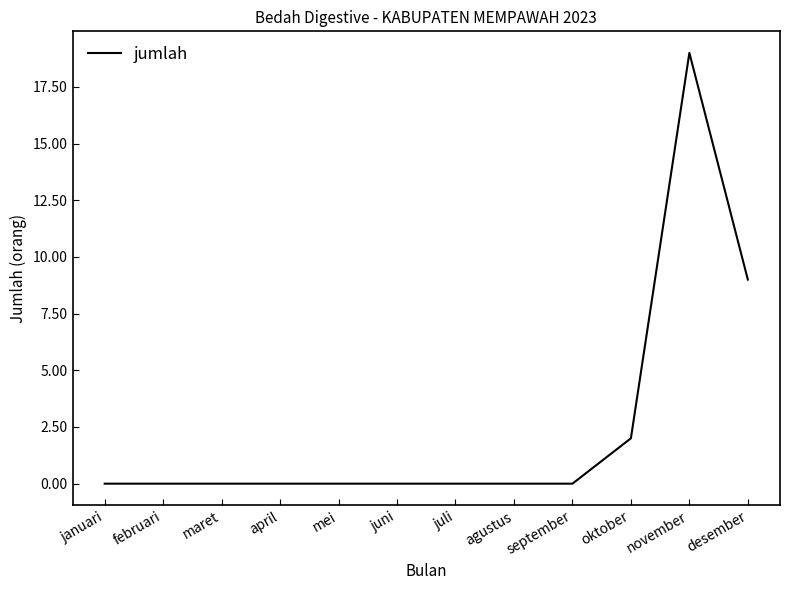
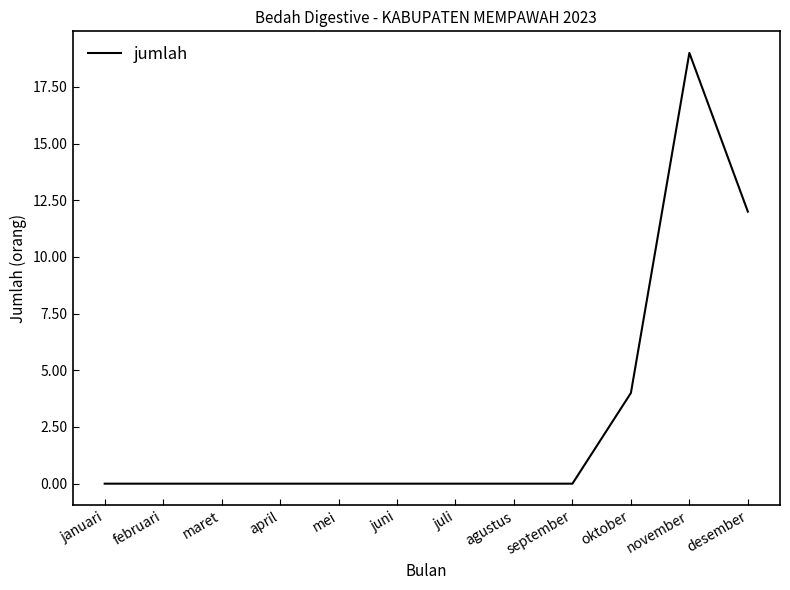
  {
    "januari": 0,
    "februari": 0,
    "maret": 0,
    "april": 0,
    "mei": 0,
    "juni": 0,
    "juli": 0,
    "agustus": 0,
    "september": 0,
-   "oktober": 2,
+   "oktober": 4,
    "november": 19,
-   "desember": 9
+   "desember": 12
  }
